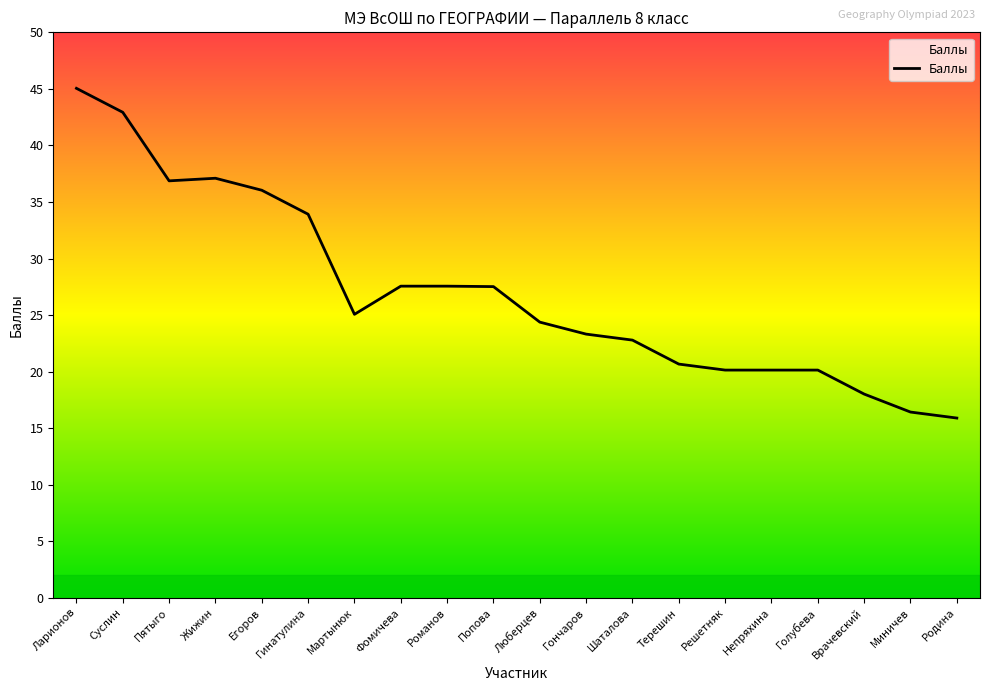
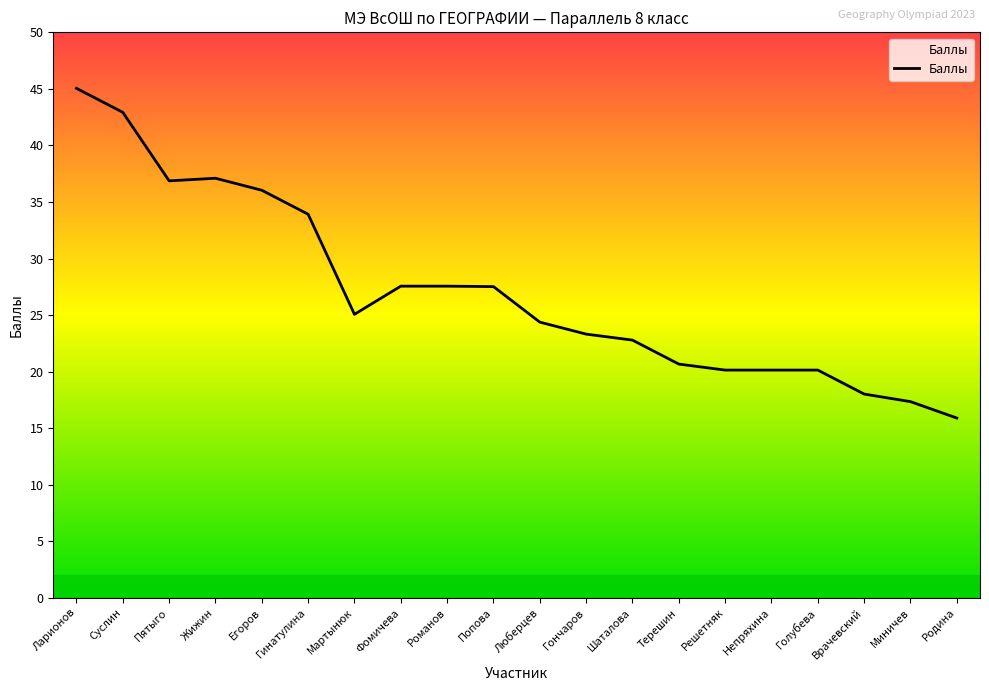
  {
    "Ларионов": 45.1,
    "Суслин": 42.9,
    "Пятыго": 36.9,
    "Жижин": 37.1,
    "Егоров": 36.0,
    "Гинатулина": 33.9,
    "Мартынюк": 25.1,
    "Фомичева": 27.6,
    "Романов": 27.6,
    "Попова": 27.5,
    "Люберцев": 24.4,
    "Гончаров": 23.3,
    "Шаталова": 22.8,
    "Терешин": 20.7,
    "Решетняк": 20.1,
    "Непряхина": 20.1,
    "Голубева": 20.1,
    "Врачевский": 18.0,
-   "Миничев": 16.4,
+   "Миничев": 17.4,
    "Родина": 15.9
  }
